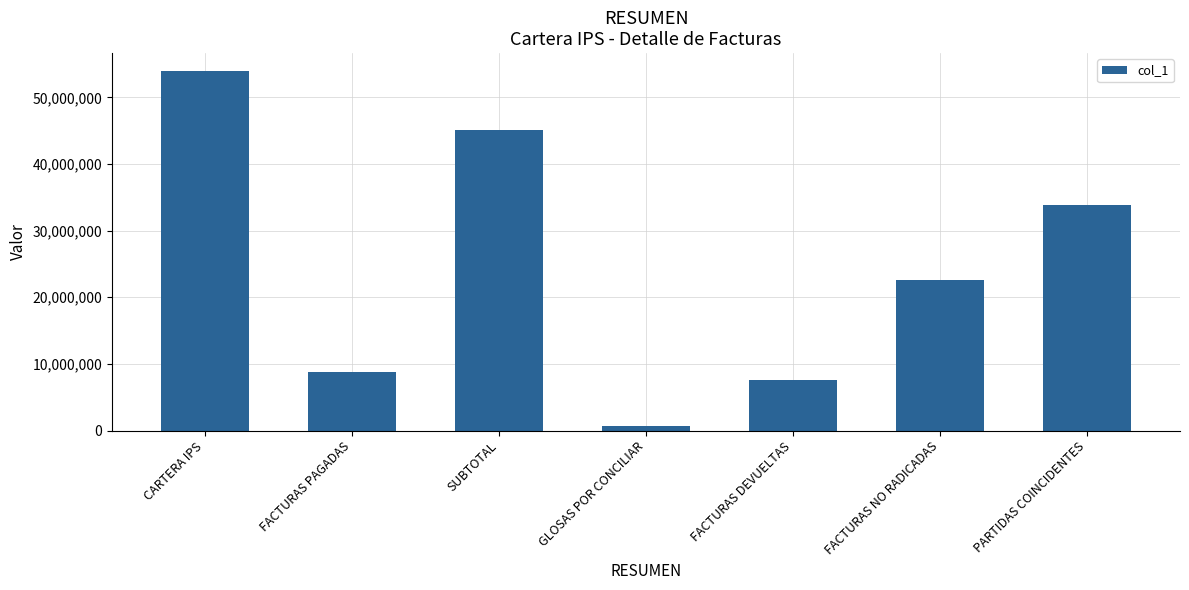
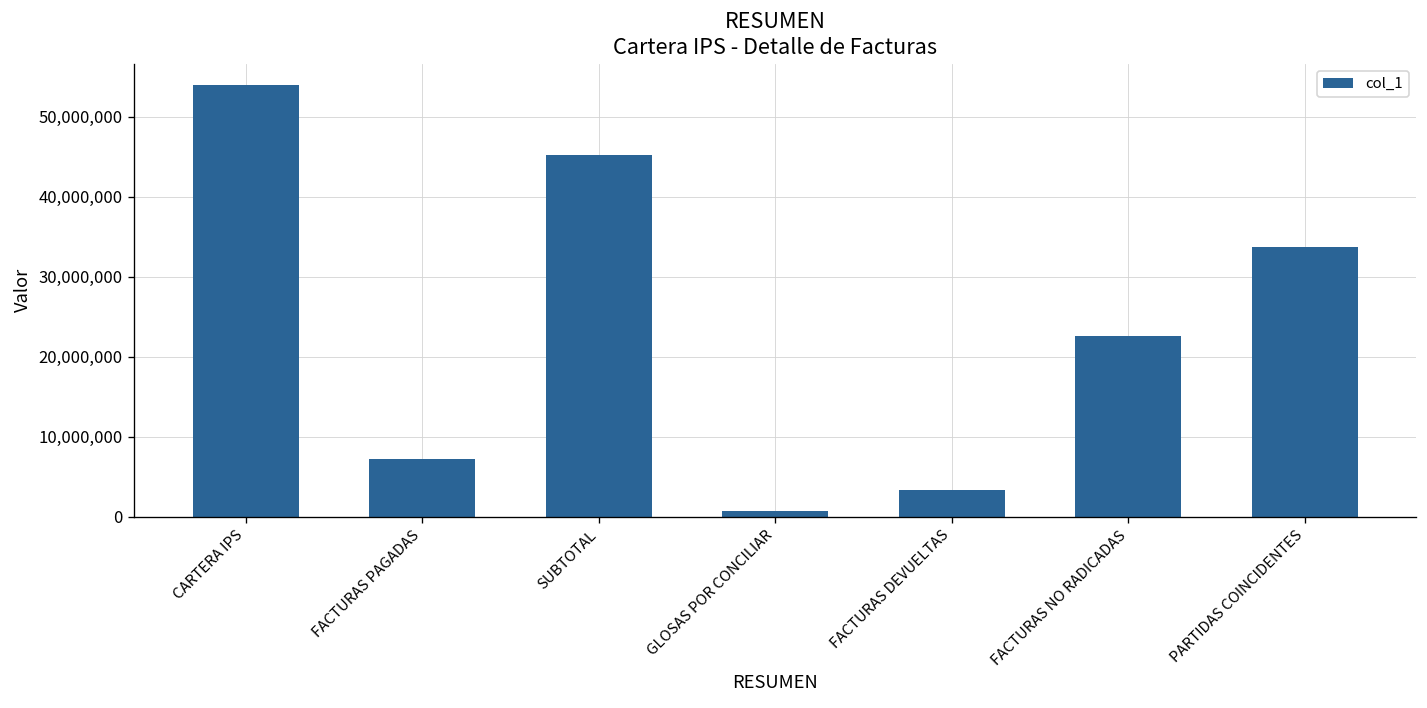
  {
    "CARTERA IPS": "54,000,000",
-   "FACTURAS PAGADAS": "9,000,000",
+   "FACTURAS PAGADAS": "7,000,000",
    "SUBTOTAL": "45,000,000",
    "GLOSAS POR CONCILIAR": "1,000,000",
-   "FACTURAS DEVUELTAS": "8,000,000",
+   "FACTURAS DEVUELTAS": "3,000,000",
    "FACTURAS NO RADICADAS": "23,000,000",
    "PARTIDAS COINCIDENTES": "34,000,000"
  }
